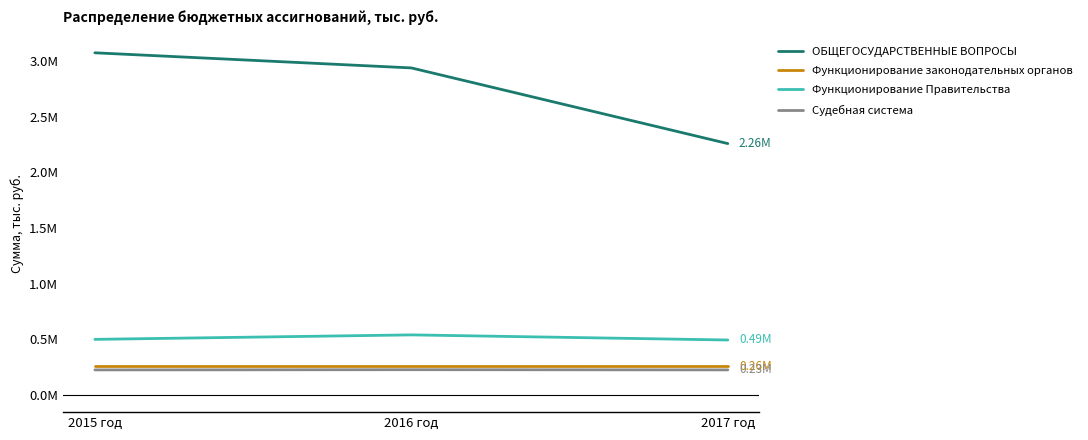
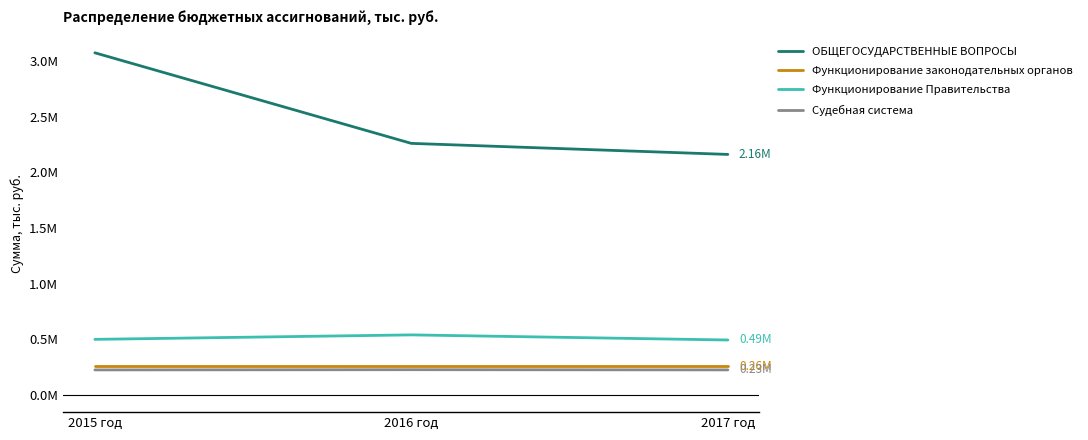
  {
    "ОБЩЕГОСУДАРСТВЕННЫЕ ВОПРОСЫ": {
-     "2016 год": "2940000",
-     "2017 год": "2.26M"
+     "2016 год": "2260000",
+     "2017 год": "2.16M"
    },
    "Функционирование законодательных органов": {
      "2015 год": "260000",
      "2016 год": "260000"
    },
    "Функционирование Правительства": {
      "2017 год": "0.49M"
    },
    "Судебная система": {
      "2015 год": "230000",
      "2016 год": "230000"
    }
  }
